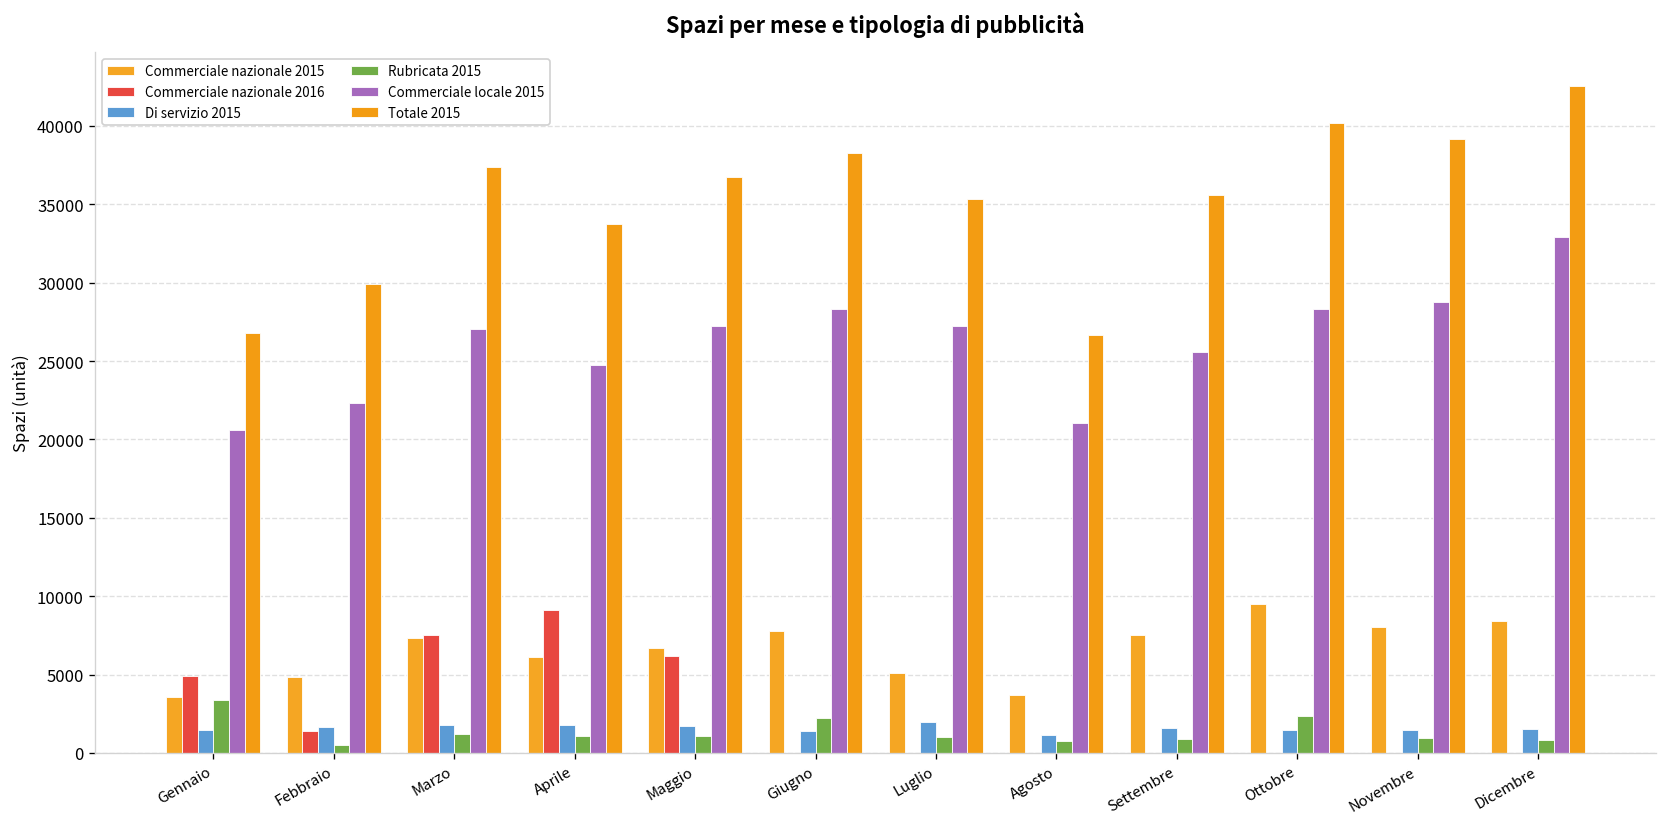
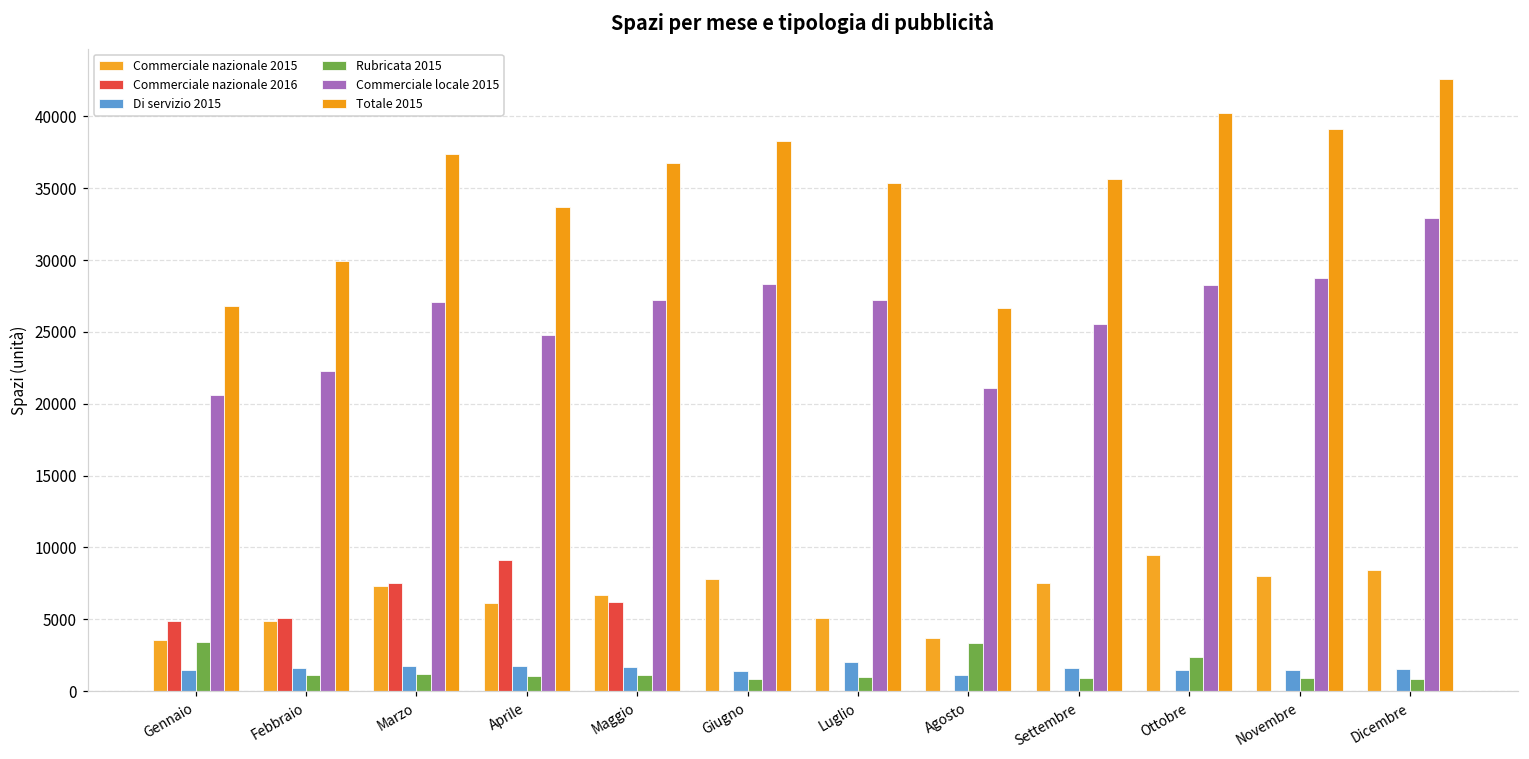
  {
    "Commerciale nazionale 2016": {
      "Gennaio": 4900,
-     "Febbraio": 1400,
+     "Febbraio": 5100,
      "Marzo": 7500,
      "Aprile": 9100,
      "Maggio": 6200,
      "Giugno": 0,
      "Luglio": 0,
      "Agosto": 0,
      "Settembre": 0,
      "Ottobre": 0,
      "Novembre": 0,
      "Dicembre": 0
    },
    "Di servizio 2015": {
      "Gennaio": 1500,
      "Febbraio": 1600,
      "Marzo": 1800,
      "Aprile": 1800,
      "Maggio": 1700,
      "Giugno": 1400,
      "Luglio": 2000,
      "Agosto": 1100,
      "Settembre": 1600,
      "Ottobre": 1500,
      "Novembre": 1400,
      "Dicembre": 1500
    },
    "Rubricata 2015": {
      "Gennaio": 3400,
-     "Febbraio": 500,
+     "Febbraio": 1100,
      "Marzo": 1200,
      "Aprile": 1100,
      "Maggio": 1100,
-     "Giugno": 2200,
+     "Giugno": 900,
      "Luglio": 1000,
-     "Agosto": 800,
+     "Agosto": 3400,
      "Settembre": 900,
      "Ottobre": 2400,
      "Novembre": 900,
      "Dicembre": 800
    },
    "Commerciale locale 2015": {
      "Gennaio": 20600,
      "Febbraio": 22300,
      "Marzo": 27100,
      "Aprile": 24800,
      "Maggio": 27200,
      "Giugno": 28300,
      "Luglio": 27300,
      "Agosto": 21100,
      "Settembre": 25600,
      "Ottobre": 28300,
      "Novembre": 28700,
      "Dicembre": 32900
    }
  }
